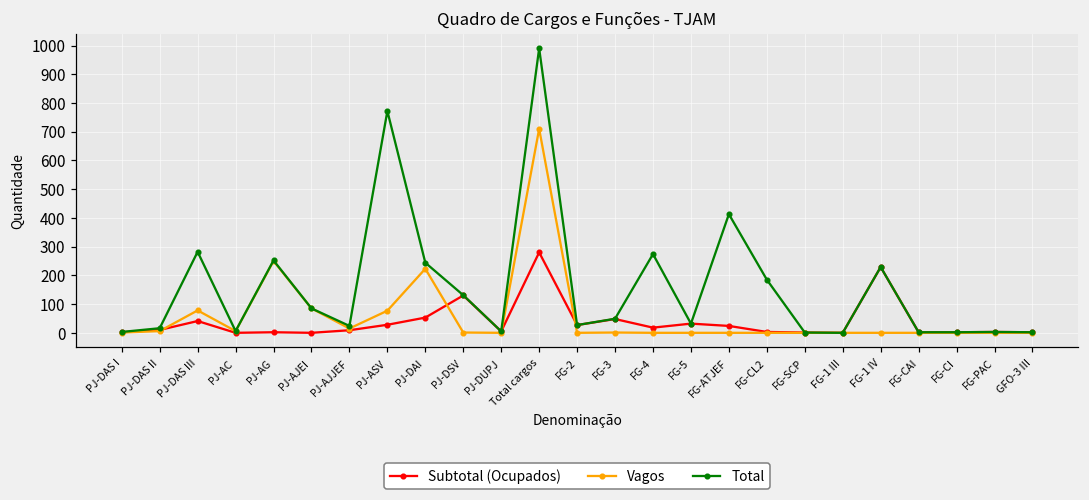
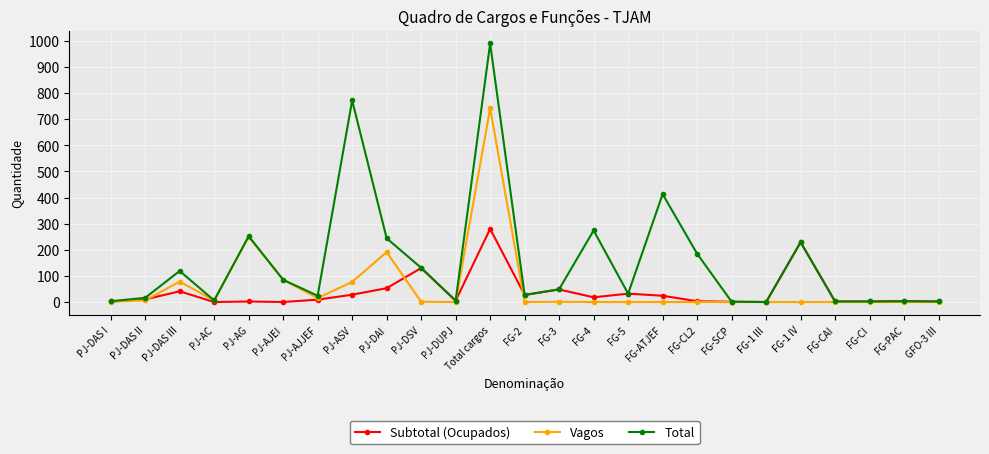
  {
    "Subtotal (Ocupados)": {
      "PJ-DAS III": 40,
      "PJ-AG": 0,
      "PJ-AJEI": 0,
      "PJ-ASV": 30,
      "PJ-DAI": 50,
      "Total cargos": 280,
      "FG-4": 20,
      "FG-ATJEF": 20
    },
    "Vagos": {
      "PJ-DAS III": 80,
      "PJ-ASV": 80,
-     "PJ-DAI": 220,
+     "PJ-DAI": 190,
      "PJ-DSV": 0,
-     "Total cargos": 710,
+     "Total cargos": 740,
      "FG-2": 0,
      "FG-3": 0,
      "FG-4": 0,
      "FG-5": 0,
      "FG-ATJEF": 0,
      "FG-1 IV": 0
    },
    "Total": {
-     "PJ-DAS III": 280,
+     "PJ-DAS III": 120,
      "PJ-ASV": 770,
      "PJ-DAI": 240,
      "Total cargos": 990,
      "FG-4": 270,
      "FG-ATJEF": 410,
      "FG-CL2": 190
    }
  }
